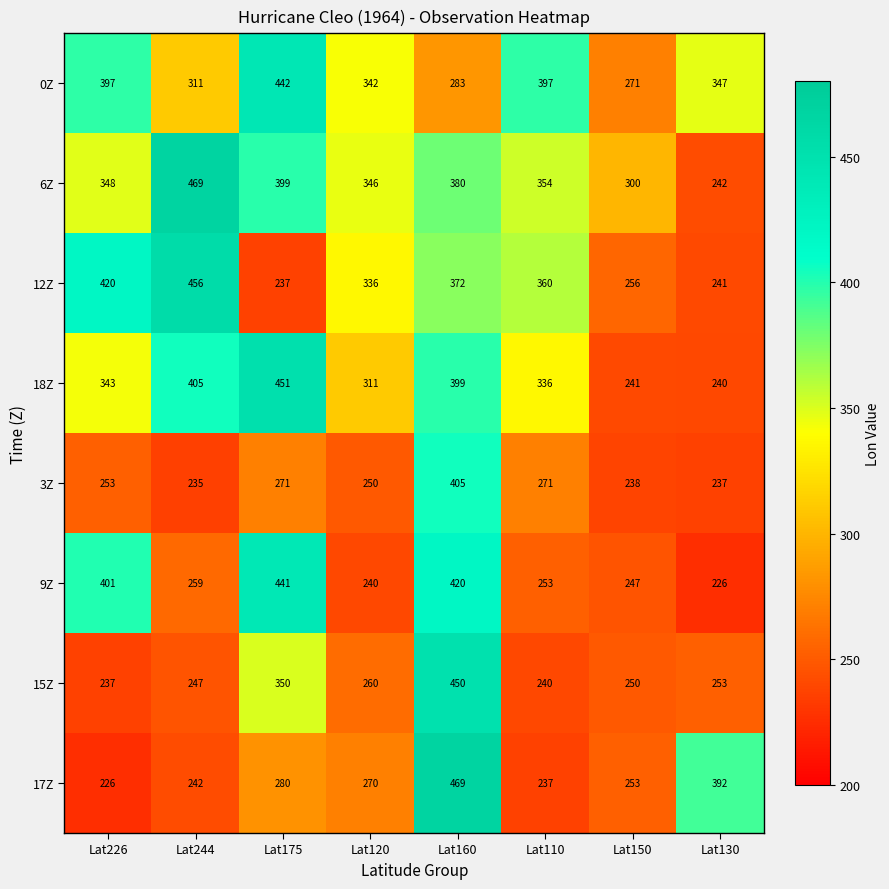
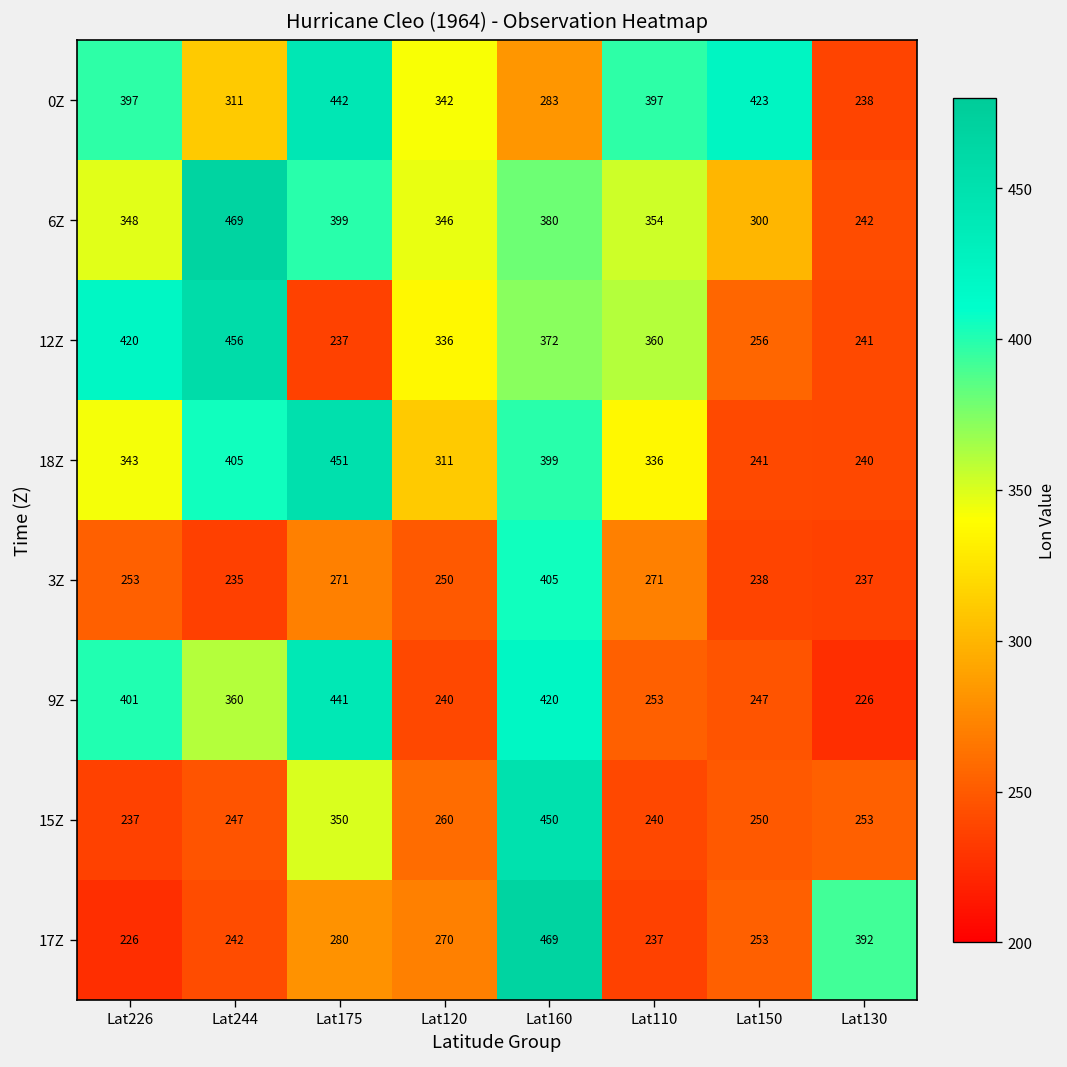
  {
    "0Z": {
      "Lat226": 397,
      "Lat244": 311,
      "Lat175": 442,
      "Lat120": 342,
      "Lat160": 283,
      "Lat110": 397,
-     "Lat150": 271,
-     "Lat130": 347
+     "Lat150": 423,
+     "Lat130": 238
    },
    "6Z": {
      "Lat226": 348,
      "Lat244": 469,
      "Lat175": 399,
      "Lat120": 346,
      "Lat160": 380,
      "Lat110": 354,
      "Lat150": 300,
      "Lat130": 242
    },
    "12Z": {
      "Lat226": 420,
      "Lat244": 456,
      "Lat175": 237,
      "Lat120": 336,
      "Lat160": 372,
      "Lat110": 360,
      "Lat150": 256,
      "Lat130": 241
    },
    "18Z": {
      "Lat226": 343,
      "Lat244": 405,
      "Lat175": 451,
      "Lat120": 311,
      "Lat160": 399,
      "Lat110": 336,
      "Lat150": 241,
      "Lat130": 240
    },
    "3Z": {
      "Lat226": 253,
      "Lat244": 235,
      "Lat175": 271,
      "Lat120": 250,
      "Lat160": 405,
      "Lat110": 271,
      "Lat150": 238,
      "Lat130": 237
    },
    "9Z": {
      "Lat226": 401,
-     "Lat244": 259,
+     "Lat244": 360,
      "Lat175": 441,
      "Lat120": 240,
      "Lat160": 420,
      "Lat110": 253,
      "Lat150": 247,
      "Lat130": 226
    },
    "15Z": {
      "Lat226": 237,
      "Lat244": 247,
      "Lat175": 350,
      "Lat120": 260,
      "Lat160": 450,
      "Lat110": 240,
      "Lat150": 250,
      "Lat130": 253
    },
    "17Z": {
      "Lat226": 226,
      "Lat244": 242,
      "Lat175": 280,
      "Lat120": 270,
      "Lat160": 469,
      "Lat110": 237,
      "Lat150": 253,
      "Lat130": 392
    }
  }
